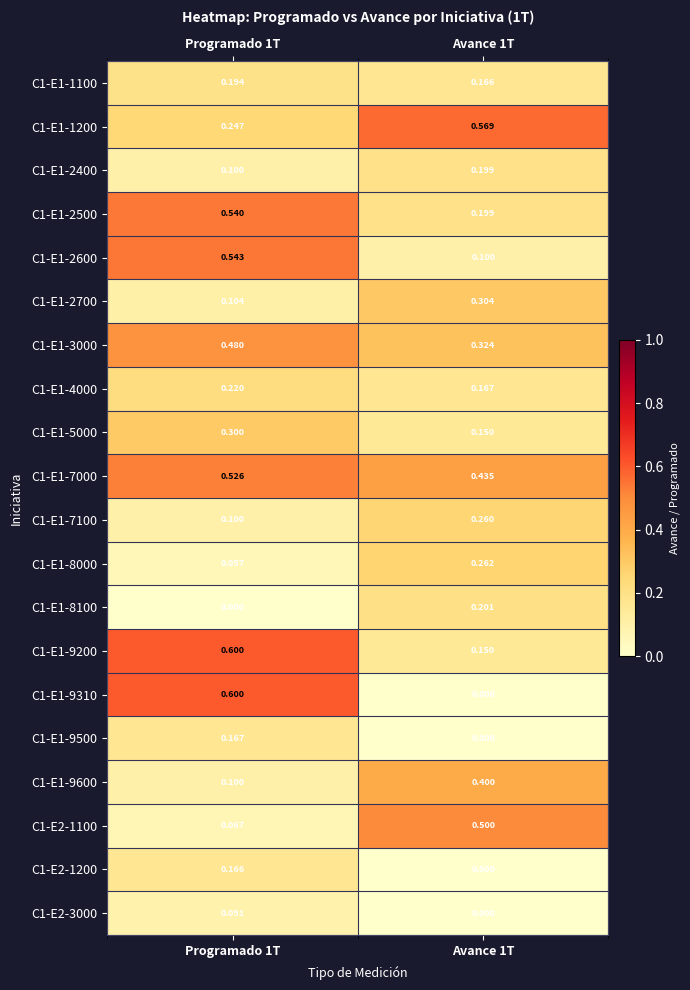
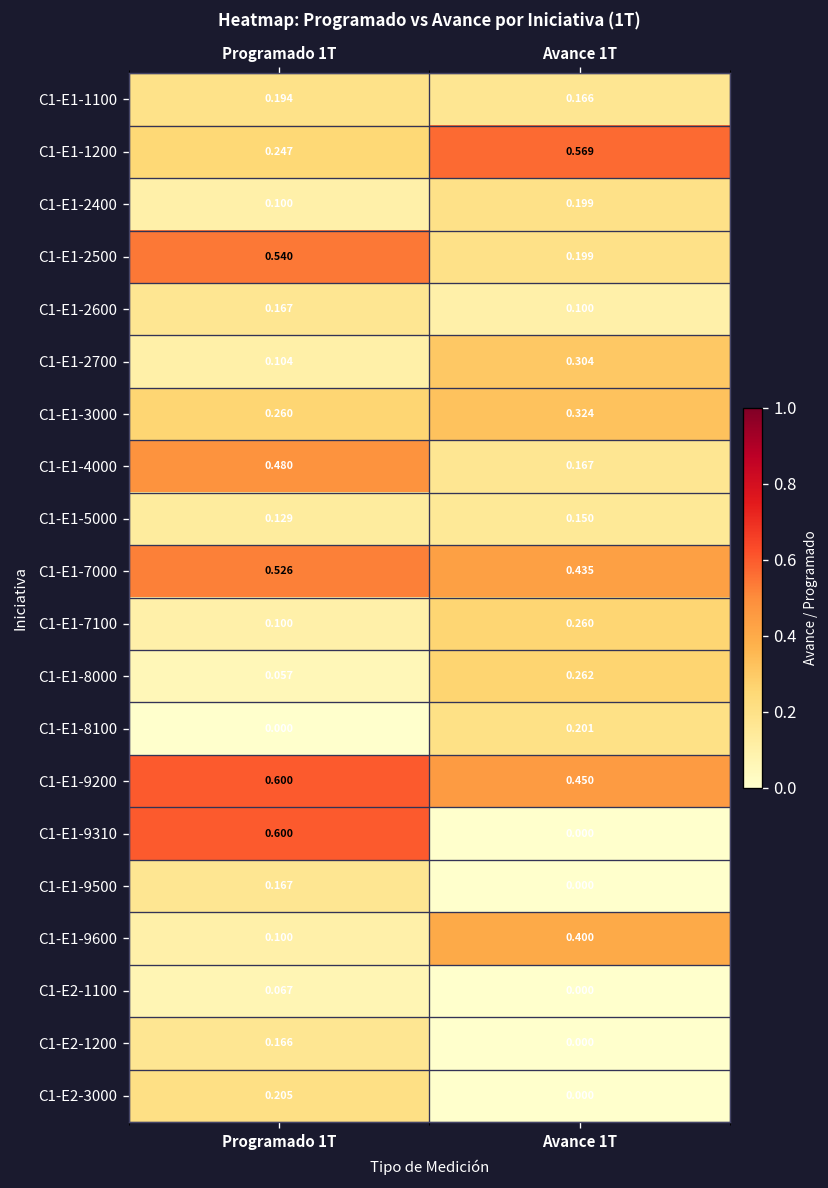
  {
    "C1-E1-1100": {
      "Programado 1T": 0.194,
      "Avance 1T": 0.166
    },
    "C1-E1-1200": {
      "Programado 1T": 0.247,
      "Avance 1T": 0.569
    },
    "C1-E1-2400": {
      "Programado 1T": 0.100,
      "Avance 1T": 0.199
    },
    "C1-E1-2500": {
      "Programado 1T": 0.540,
      "Avance 1T": 0.199
    },
    "C1-E1-2600": {
-     "Programado 1T": 0.543,
+     "Programado 1T": 0.167,
      "Avance 1T": 0.100
    },
    "C1-E1-2700": {
      "Programado 1T": 0.104,
      "Avance 1T": 0.304
    },
    "C1-E1-3000": {
-     "Programado 1T": 0.480,
+     "Programado 1T": 0.260,
      "Avance 1T": 0.324
    },
    "C1-E1-4000": {
-     "Programado 1T": 0.220,
+     "Programado 1T": 0.480,
      "Avance 1T": 0.167
    },
    "C1-E1-5000": {
-     "Programado 1T": 0.300,
+     "Programado 1T": 0.129,
      "Avance 1T": 0.150
    },
    "C1-E1-7000": {
      "Programado 1T": 0.526,
      "Avance 1T": 0.435
    },
    "C1-E1-7100": {
      "Programado 1T": 0.100,
      "Avance 1T": 0.260
    },
    "C1-E1-8000": {
      "Programado 1T": 0.057,
      "Avance 1T": 0.262
    },
    "C1-E1-8100": {
      "Programado 1T": 0.000,
      "Avance 1T": 0.201
    },
    "C1-E1-9200": {
      "Programado 1T": 0.600,
-     "Avance 1T": 0.150
+     "Avance 1T": 0.450
    },
    "C1-E1-9310": {
      "Programado 1T": 0.600,
      "Avance 1T": 0.000
    },
    "C1-E1-9500": {
      "Programado 1T": 0.167,
      "Avance 1T": 0.000
    },
    "C1-E1-9600": {
      "Programado 1T": 0.100,
      "Avance 1T": 0.400
    },
    "C1-E2-1100": {
      "Programado 1T": 0.067,
-     "Avance 1T": 0.500
+     "Avance 1T": 0.000
    },
    "C1-E2-1200": {
      "Programado 1T": 0.166,
      "Avance 1T": 0.000
    },
    "C1-E2-3000": {
-     "Programado 1T": 0.091,
+     "Programado 1T": 0.205,
      "Avance 1T": 0.000
    }
  }
